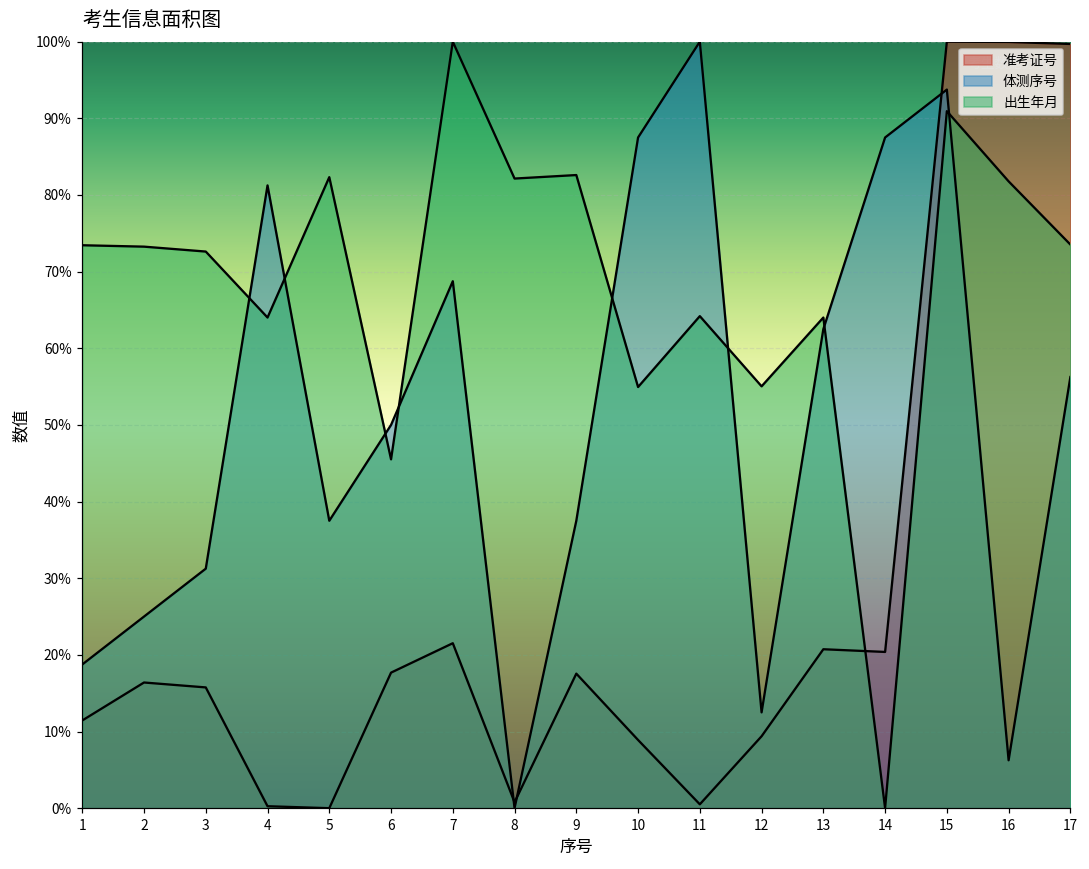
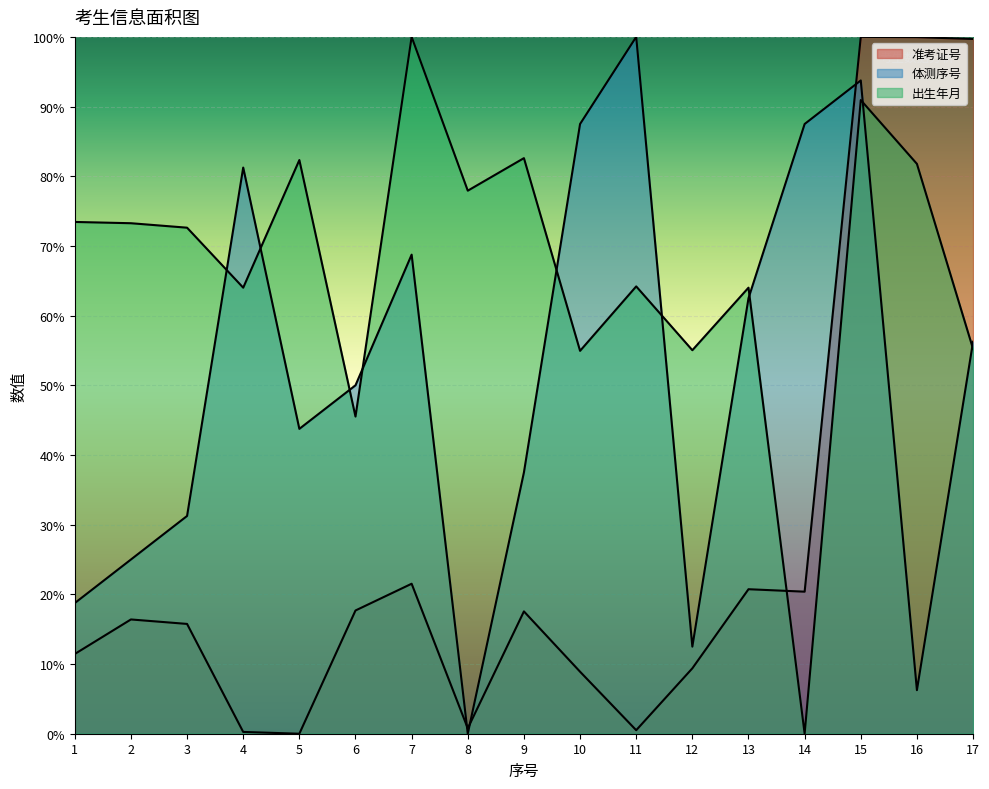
  {
    "准考证号": {
      "1": "11%",
      "2": "16%",
      "3": "16%",
      "4": "0%",
      "5": "0%",
      "6": "18%",
      "7": "22%",
      "8": "1%",
      "9": "18%",
      "10": "9%",
      "11": "1%",
      "12": "9%",
      "13": "21%",
      "14": "20%",
      "15": "100%",
      "16": "100%",
      "17": "100%"
    },
    "体测序号": {
      "1": "19%",
      "2": "25%",
      "3": "31%",
      "4": "81%",
-     "5": "38%",
+     "5": "44%",
      "6": "50%",
      "7": "69%",
      "8": "0%",
      "9": "38%",
      "10": "88%",
      "11": "100%",
      "12": "13%",
      "13": "63%",
      "14": "88%",
      "15": "94%",
      "16": "6%",
      "17": "56%"
    },
    "出生年月": {
      "1": "73%",
      "2": "73%",
      "3": "73%",
      "4": "64%",
      "5": "82%",
      "6": "46%",
      "7": "100%",
-     "8": "82%",
+     "8": "78%",
      "9": "83%",
      "10": "55%",
      "11": "64%",
      "12": "55%",
      "13": "64%",
      "14": "0%",
      "15": "91%",
      "16": "82%",
-     "17": "74%"
+     "17": "55%"
    }
  }
